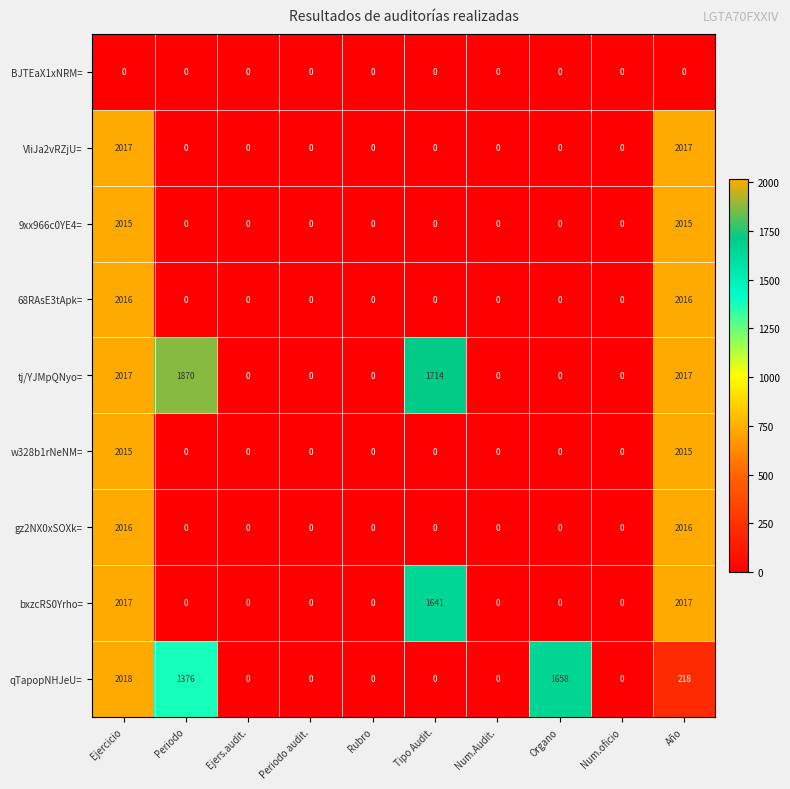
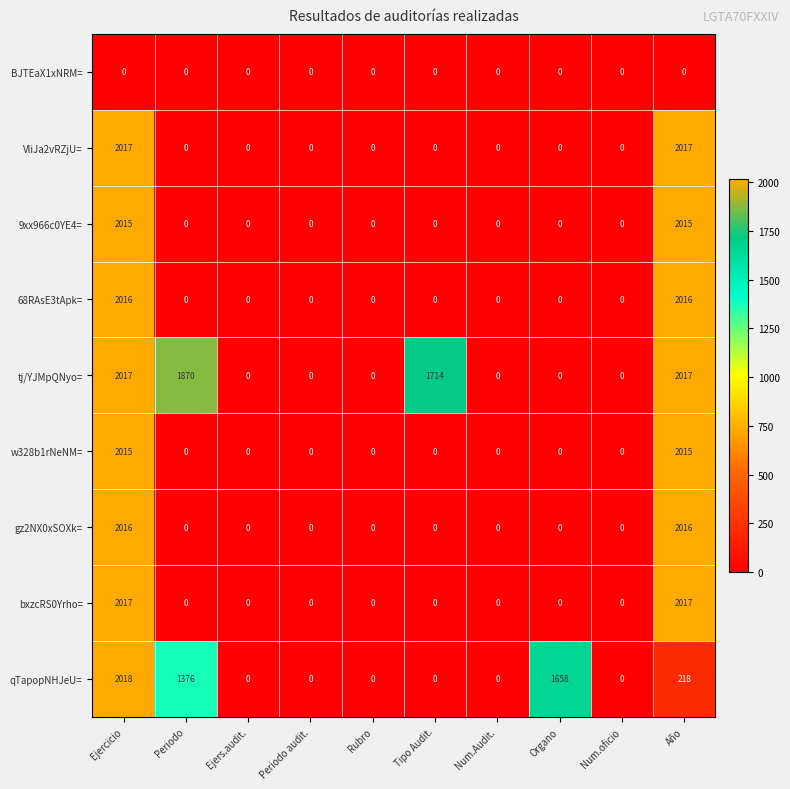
  {
    "BJTEaX1xNRM=": {
      "Ejercicio": 0,
      "Periodo": 0,
      "Ejers.audit.": 0,
      "Periodo audit.": 0,
      "Rubro": 0,
      "Tipo Audit.": 0,
      "Num.Audit.": 0,
      "Organo": 0,
      "Num.oficio": 0,
      "Año": 0
    },
    "VliJa2vRZjU=": {
      "Ejercicio": 2017,
      "Periodo": 0,
      "Ejers.audit.": 0,
      "Periodo audit.": 0,
      "Rubro": 0,
      "Tipo Audit.": 0,
      "Num.Audit.": 0,
      "Organo": 0,
      "Num.oficio": 0,
      "Año": 2017
    },
    "9xx966c0YE4=": {
      "Ejercicio": 2015,
      "Periodo": 0,
      "Ejers.audit.": 0,
      "Periodo audit.": 0,
      "Rubro": 0,
      "Tipo Audit.": 0,
      "Num.Audit.": 0,
      "Organo": 0,
      "Num.oficio": 0,
      "Año": 2015
    },
    "68RAsE3tApk=": {
      "Ejercicio": 2016,
      "Periodo": 0,
      "Ejers.audit.": 0,
      "Periodo audit.": 0,
      "Rubro": 0,
      "Tipo Audit.": 0,
      "Num.Audit.": 0,
      "Organo": 0,
      "Num.oficio": 0,
      "Año": 2016
    },
    "tj/YJMpQNyo=": {
      "Ejercicio": 2017,
      "Periodo": 1870,
      "Ejers.audit.": 0,
      "Periodo audit.": 0,
      "Rubro": 0,
      "Tipo Audit.": 1714,
      "Num.Audit.": 0,
      "Organo": 0,
      "Num.oficio": 0,
      "Año": 2017
    },
    "w328b1rNeNM=": {
      "Ejercicio": 2015,
      "Periodo": 0,
      "Ejers.audit.": 0,
      "Periodo audit.": 0,
      "Rubro": 0,
      "Tipo Audit.": 0,
      "Num.Audit.": 0,
      "Organo": 0,
      "Num.oficio": 0,
      "Año": 2015
    },
    "gz2NX0xSOXk=": {
      "Ejercicio": 2016,
      "Periodo": 0,
      "Ejers.audit.": 0,
      "Periodo audit.": 0,
      "Rubro": 0,
      "Tipo Audit.": 0,
      "Num.Audit.": 0,
      "Organo": 0,
      "Num.oficio": 0,
      "Año": 2016
    },
    "bxzcRS0Yrho=": {
      "Ejercicio": 2017,
      "Periodo": 0,
      "Ejers.audit.": 0,
      "Periodo audit.": 0,
      "Rubro": 0,
-     "Tipo Audit.": 1641,
+     "Tipo Audit.": 0,
      "Num.Audit.": 0,
      "Organo": 0,
      "Num.oficio": 0,
      "Año": 2017
    },
    "qTapopNHJeU=": {
      "Ejercicio": 2018,
      "Periodo": 1376,
      "Ejers.audit.": 0,
      "Periodo audit.": 0,
      "Rubro": 0,
      "Tipo Audit.": 0,
      "Num.Audit.": 0,
      "Organo": 1658,
      "Num.oficio": 0,
      "Año": 218
    }
  }
